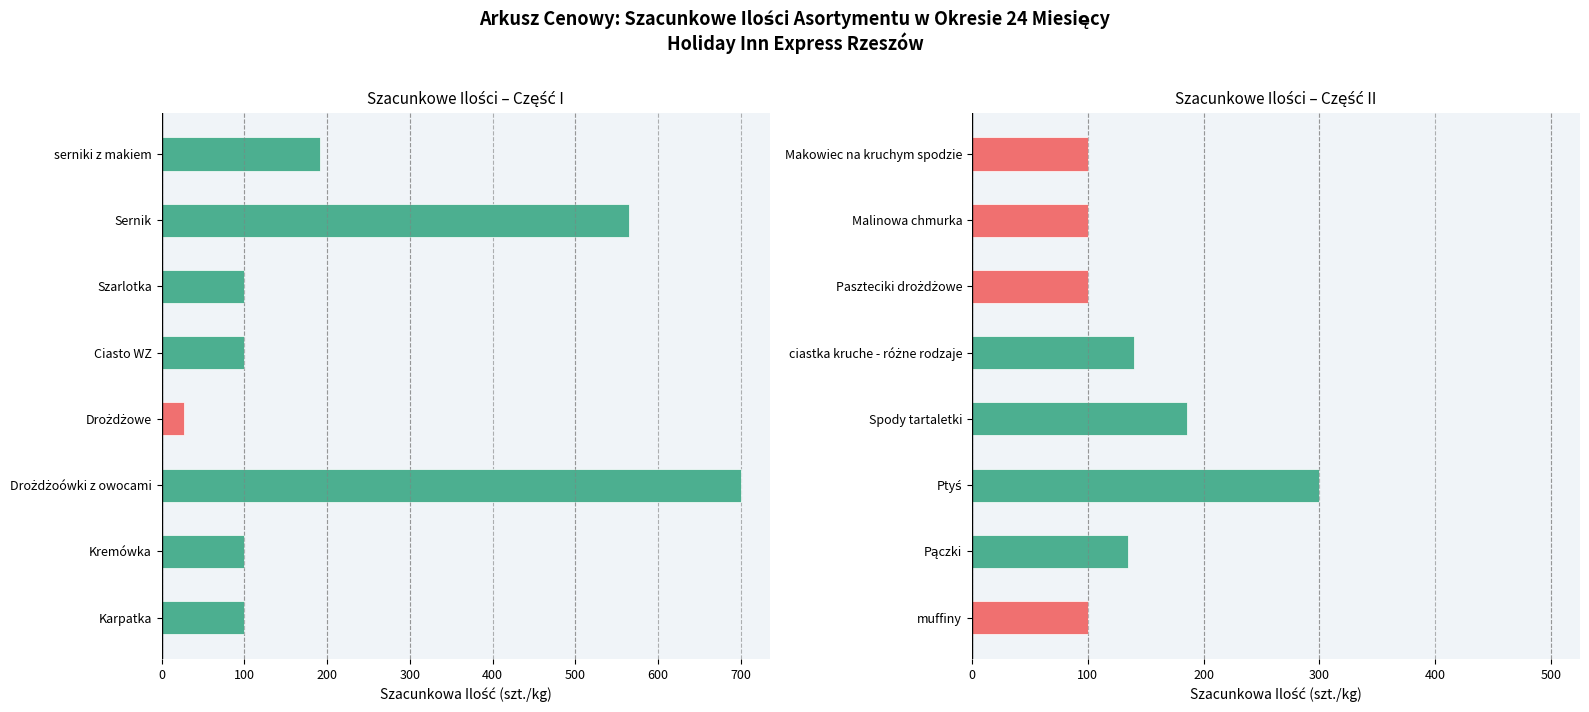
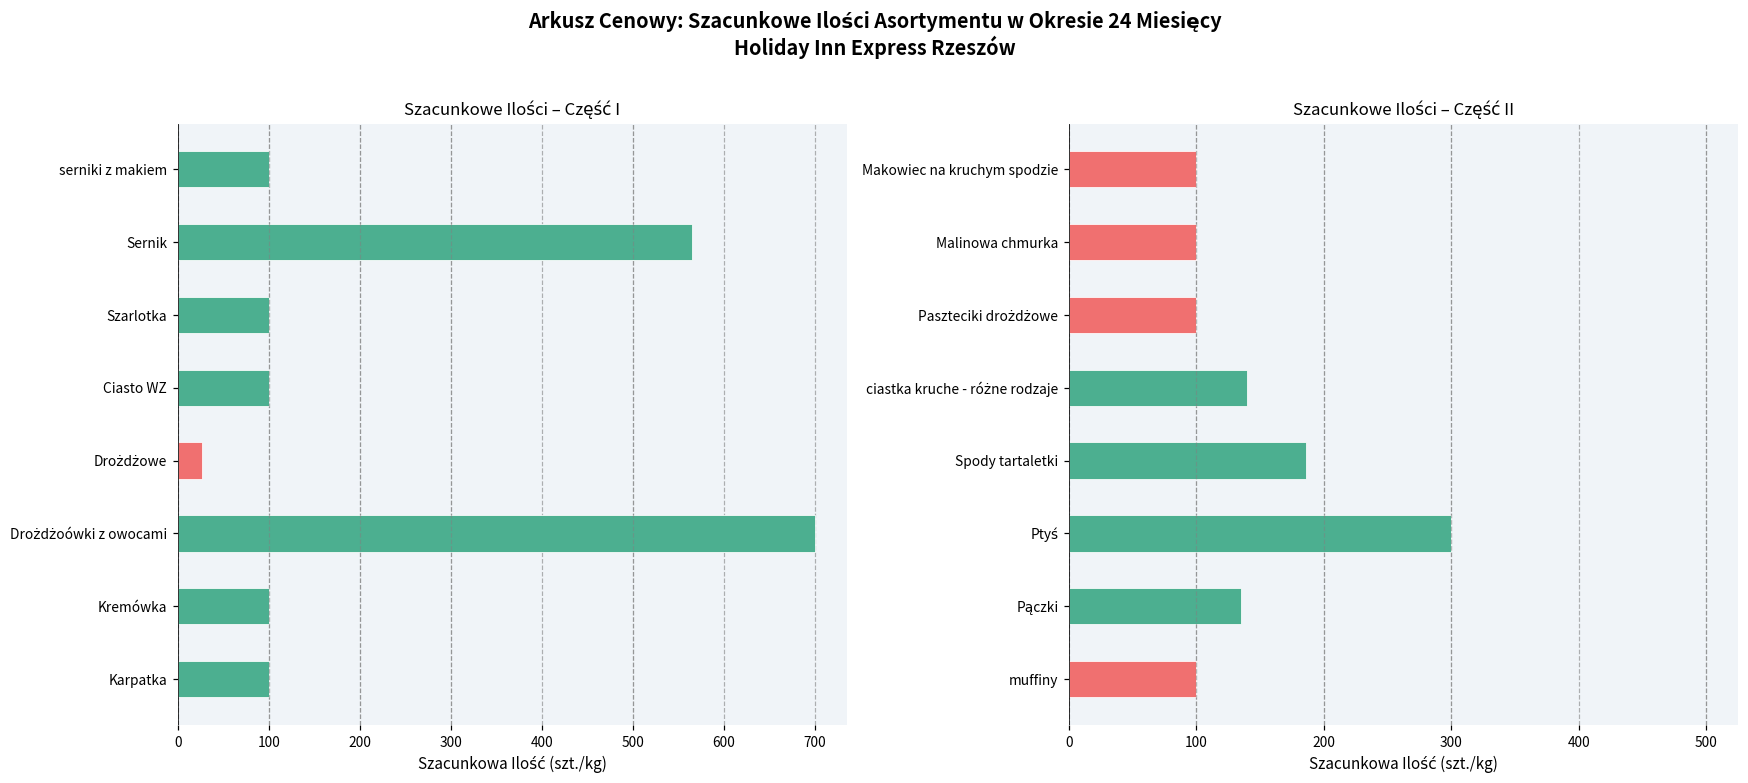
  {
    "Szacunkowe Ilości – Część I": {
-     "serniki z makiem": 190,
+     "serniki z makiem": 100,
      "Sernik": 570,
      "Szarlotka": 100,
      "Ciasto WZ": 100,
      "Drożdżowe": 30,
      "Drożdżoówki z owocami": 700,
      "Kremówka": 100,
      "Karpatka": 100
    },
    "Szacunkowe Ilości – Część II": {
      "Makowiec na kruchym spodzie": 100,
      "Malinowa chmurka": 100,
      "Paszteciki drożdżowe": 100,
      "ciastka kruche - różne rodzaje": 140,
      "Spody tartaletki": 186,
      "Ptyś": 300,
      "Pączki": 135,
      "muffiny": 100
    }
  }
